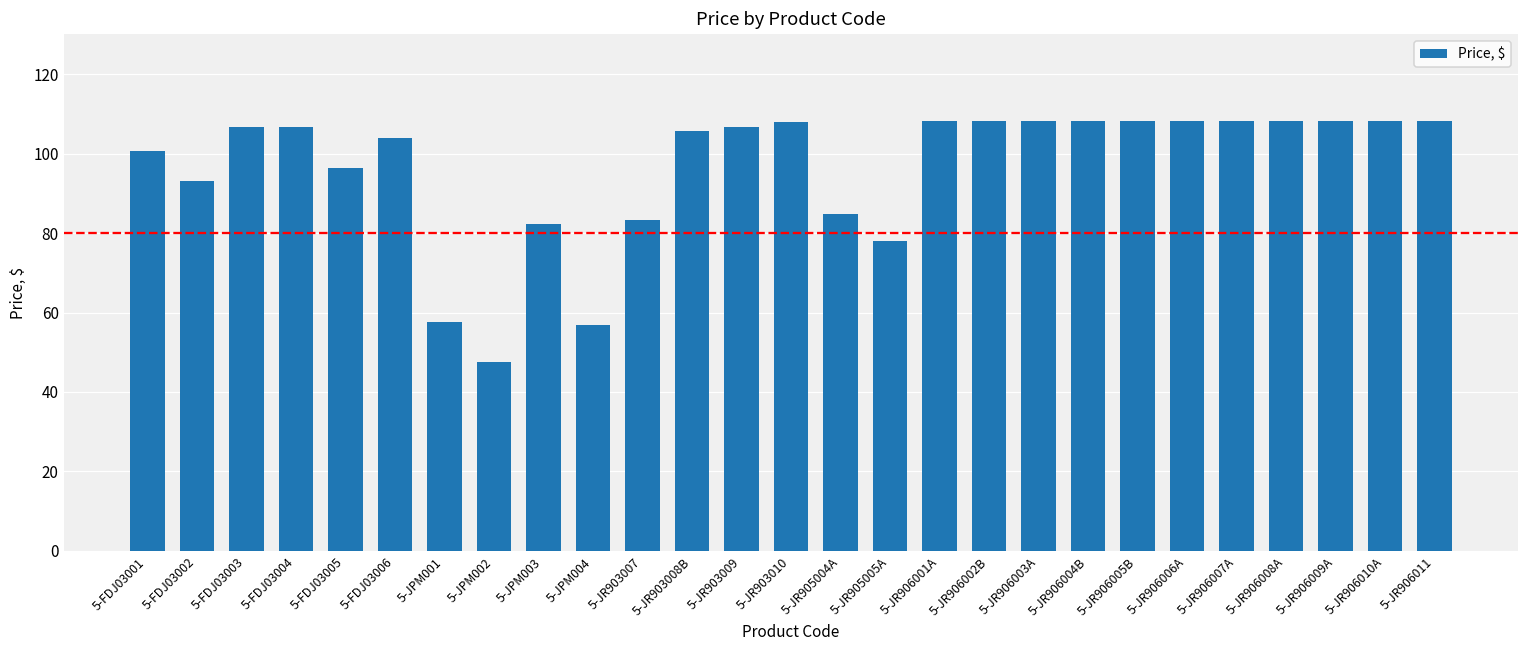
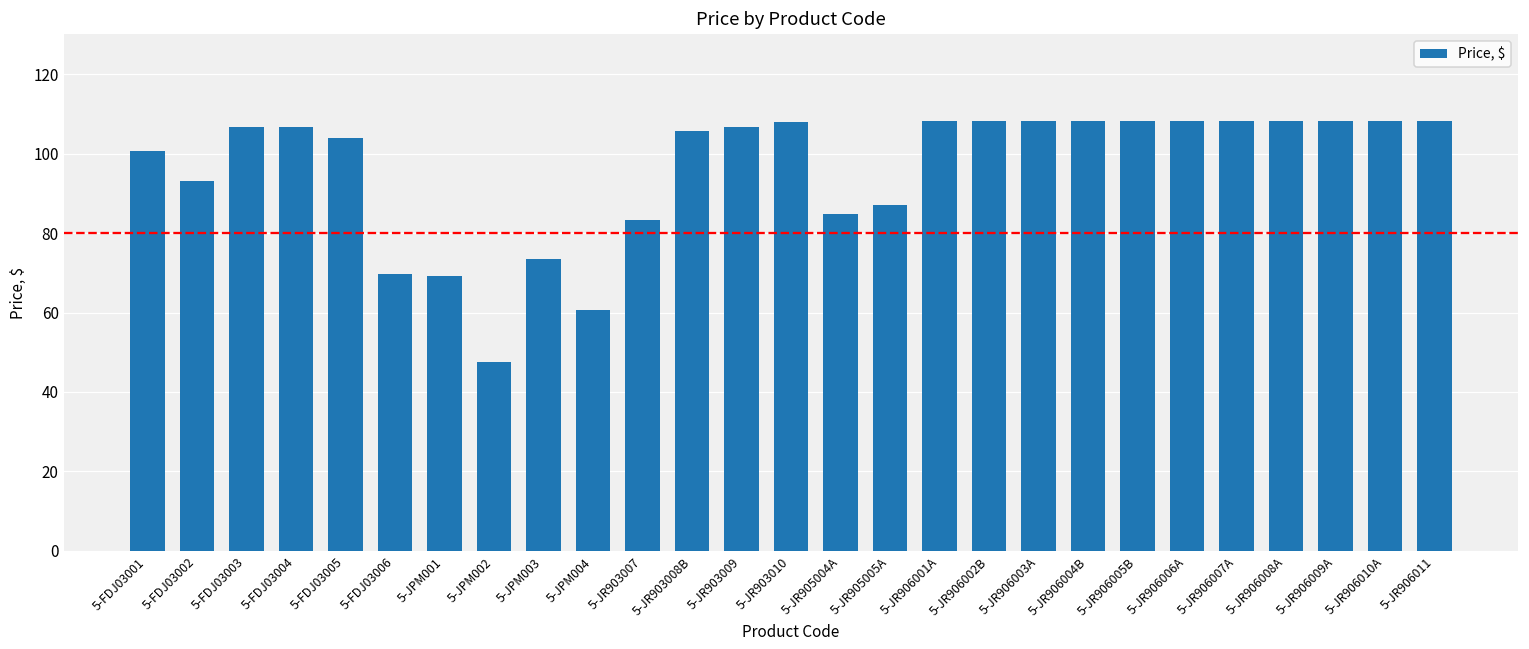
  {
    "5-FDJ03001": 101,
    "5-FDJ03002": 93,
    "5-FDJ03003": 107,
    "5-FDJ03004": 107,
-   "5-FDJ03005": 96,
-   "5-FDJ03006": 104,
-   "5-JPM001": 58,
+   "5-FDJ03005": 104,
+   "5-FDJ03006": 70,
+   "5-JPM001": 69,
    "5-JPM002": 48,
-   "5-JPM003": 82,
-   "5-JPM004": 57,
+   "5-JPM003": 74,
+   "5-JPM004": 61,
    "5-JR903007": 83,
    "5-JR903008B": 106,
    "5-JR903009": 107,
    "5-JR903010": 108,
    "5-JR905004A": 85,
-   "5-JR905005A": 78,
+   "5-JR905005A": 87,
    "5-JR906001A": 108,
    "5-JR906002B": 108,
    "5-JR906003A": 108,
    "5-JR906004B": 108,
    "5-JR906005B": 108,
    "5-JR906006A": 108,
    "5-JR906007A": 108,
    "5-JR906008A": 108,
    "5-JR906009A": 108,
    "5-JR906010A": 108,
    "5-JR906011": 108
  }
